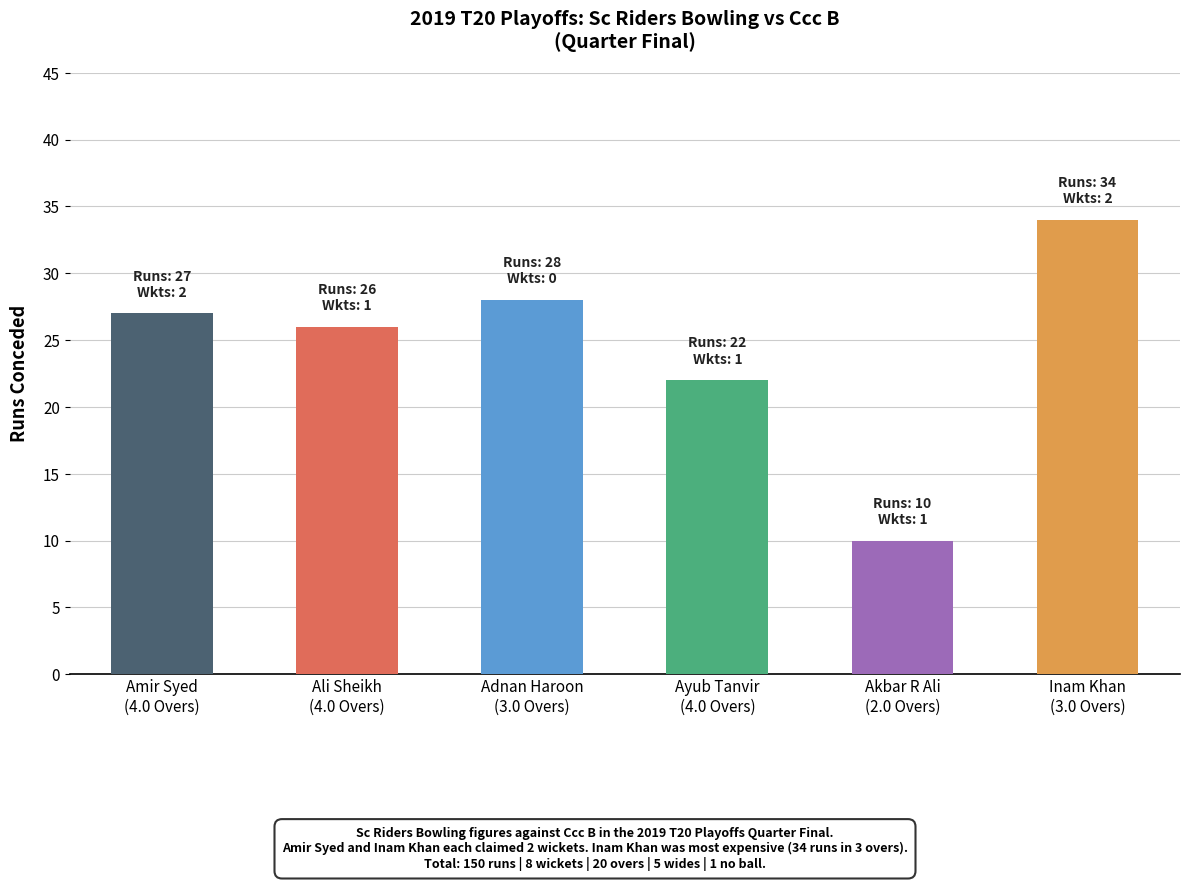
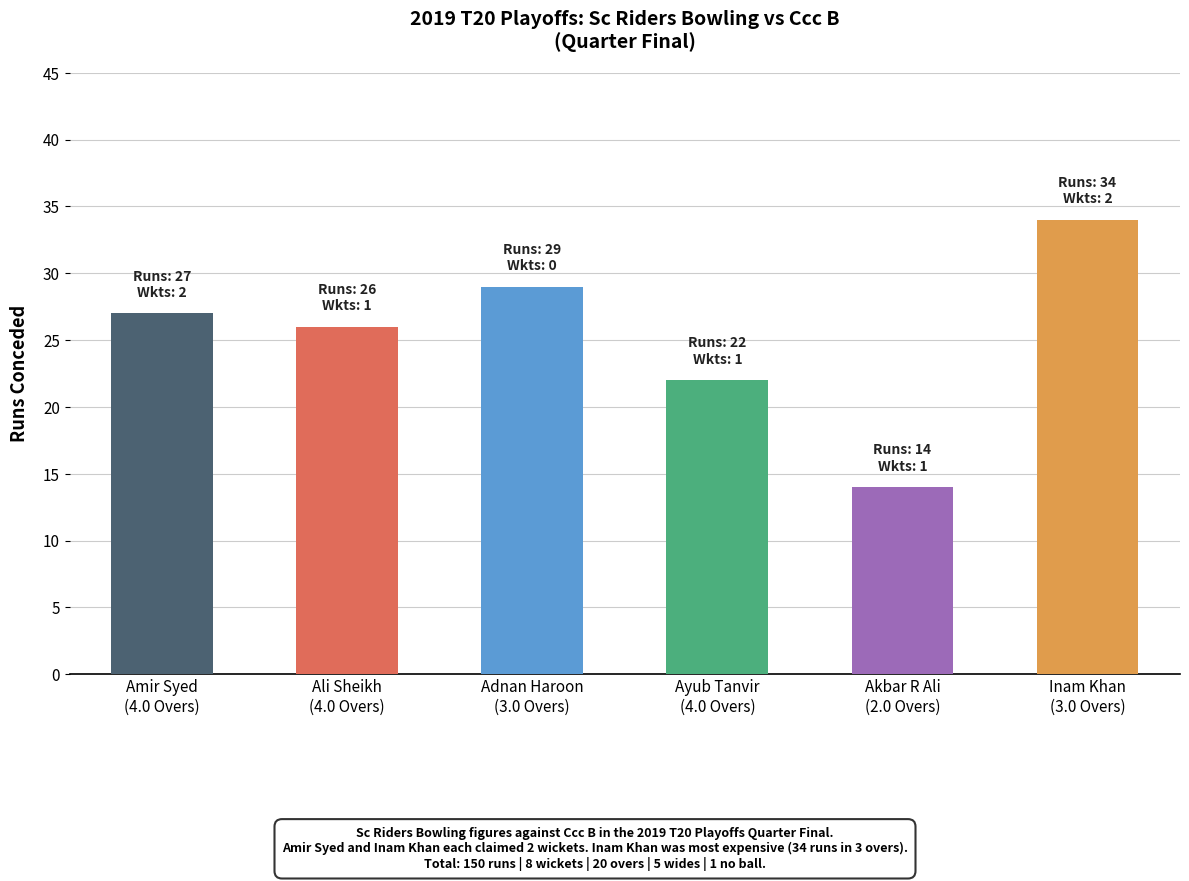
  {
    "Amir Syed (4.0 Overs)": 27,
    "Ali Sheikh (4.0 Overs)": 26,
-   "Adnan Haroon (3.0 Overs)": 28,
+   "Adnan Haroon (3.0 Overs)": 29,
    "Ayub Tanvir (4.0 Overs)": 22,
-   "Akbar R Ali (2.0 Overs)": 10,
+   "Akbar R Ali (2.0 Overs)": 14,
    "Inam Khan (3.0 Overs)": 34
  }
